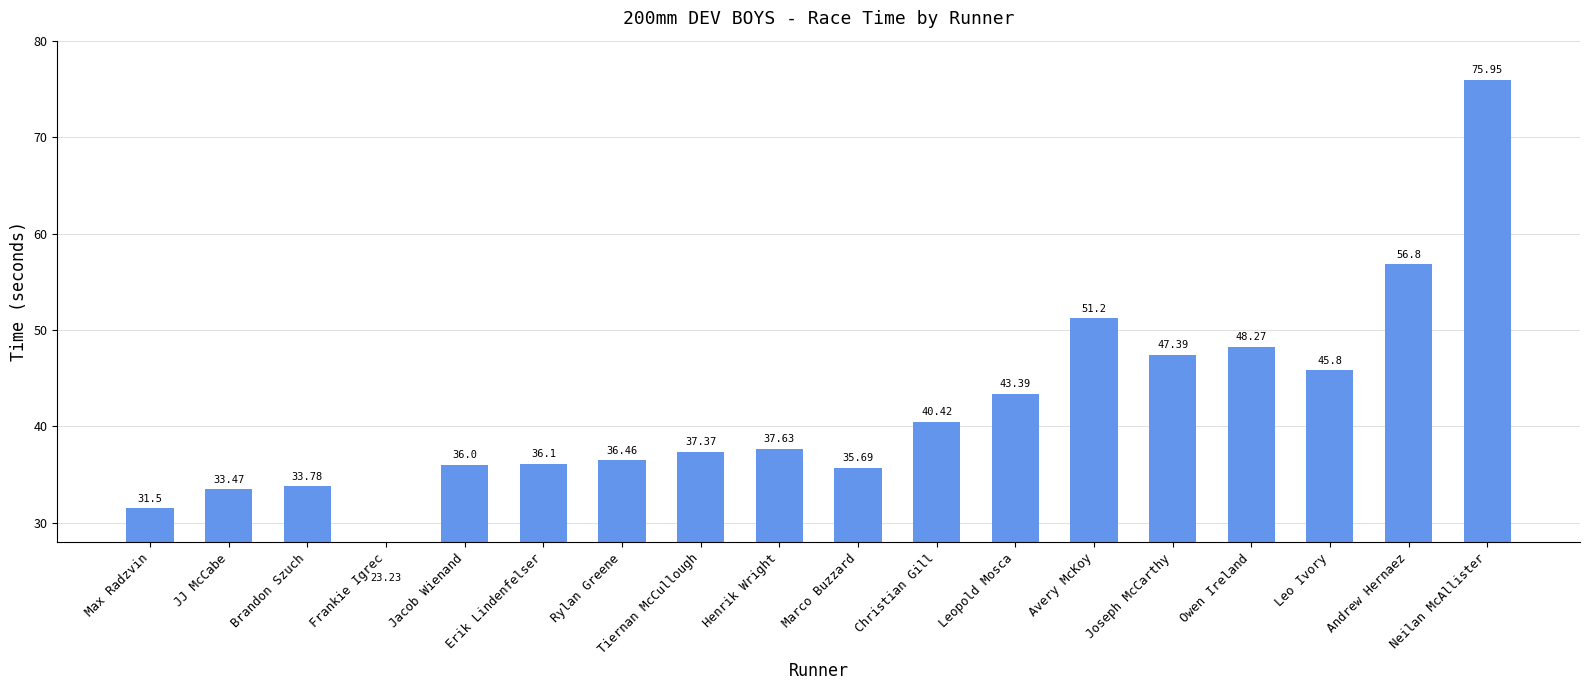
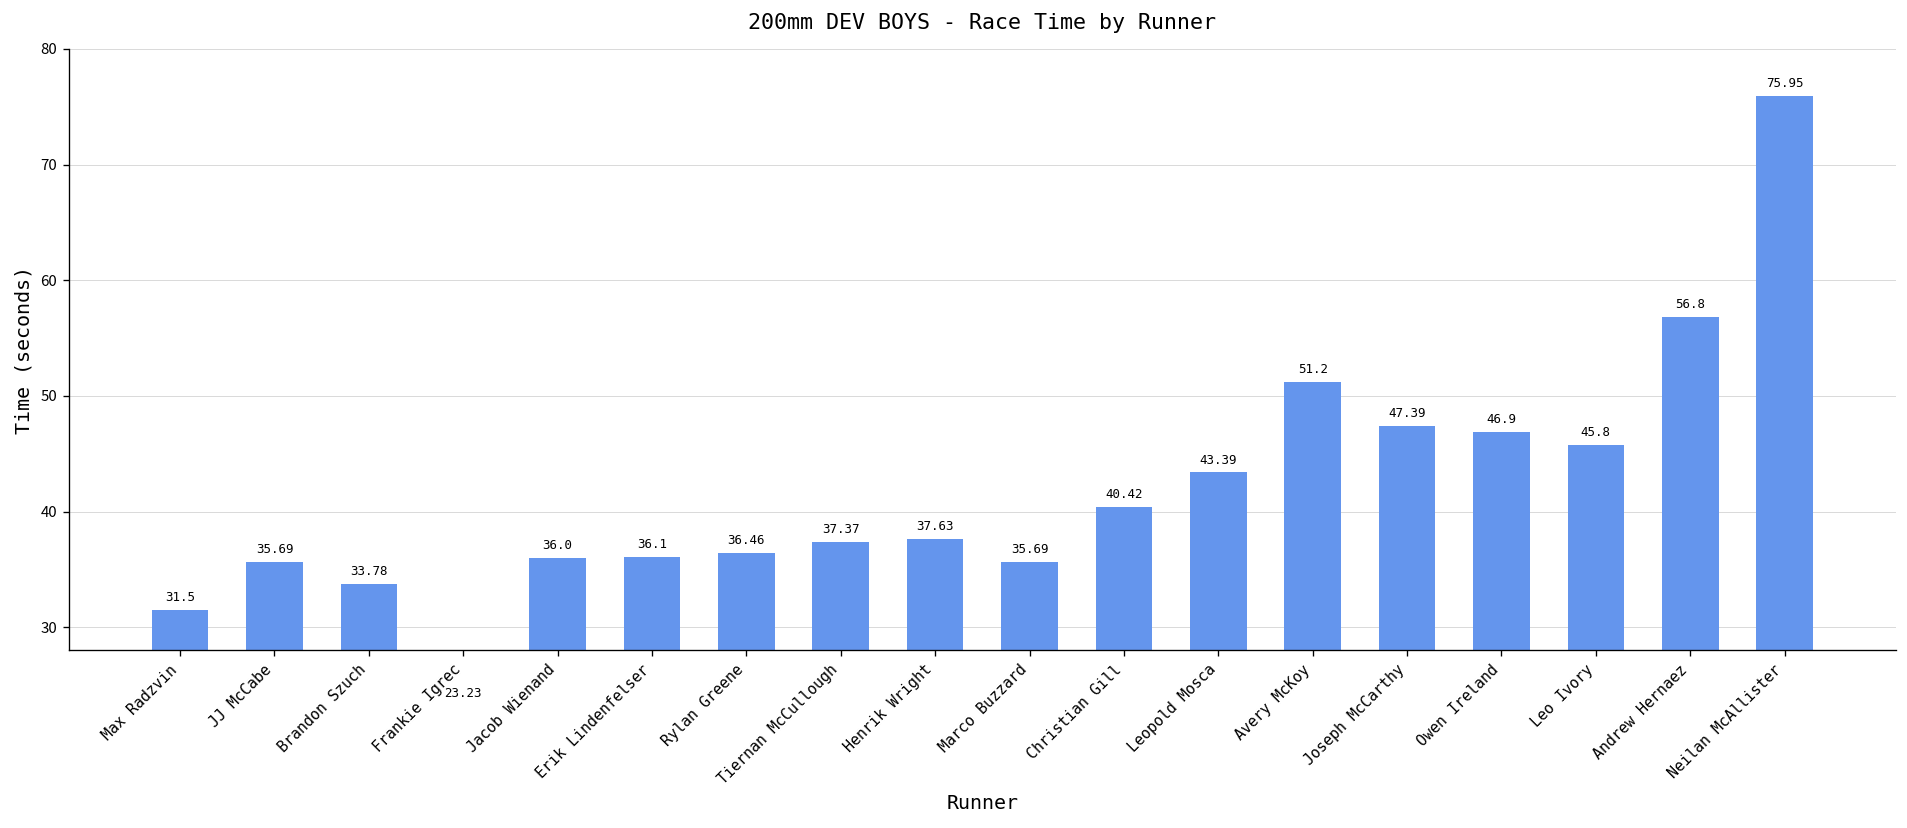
  {
    "Max Radzvin": 31.5,
-   "JJ McCabe": 33.47,
+   "JJ McCabe": 35.69,
    "Brandon Szuch": 33.78,
    "Jacob Wienand": 36.0,
    "Erik Lindenfelser": 36.1,
    "Rylan Greene": 36.46,
    "Tiernan McCullough": 37.37,
    "Henrik Wright": 37.63,
    "Marco Buzzard": 35.69,
    "Christian Gill": 40.42,
    "Leopold Mosca": 43.39,
    "Avery McKoy": 51.2,
    "Joseph McCarthy": 47.39,
-   "Owen Ireland": 48.27,
+   "Owen Ireland": 46.9,
    "Leo Ivory": 45.8,
    "Andrew Hernaez": 56.8,
    "Neilan McAllister": 75.95
  }
